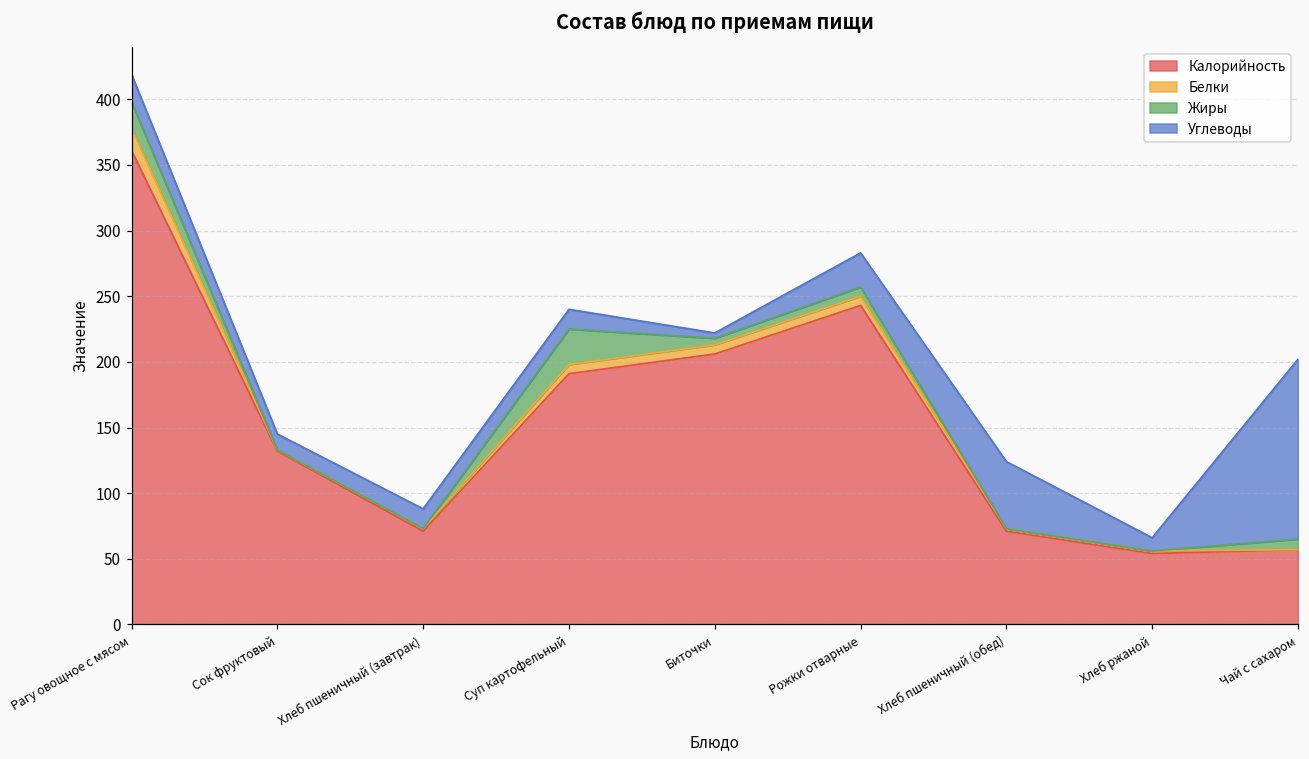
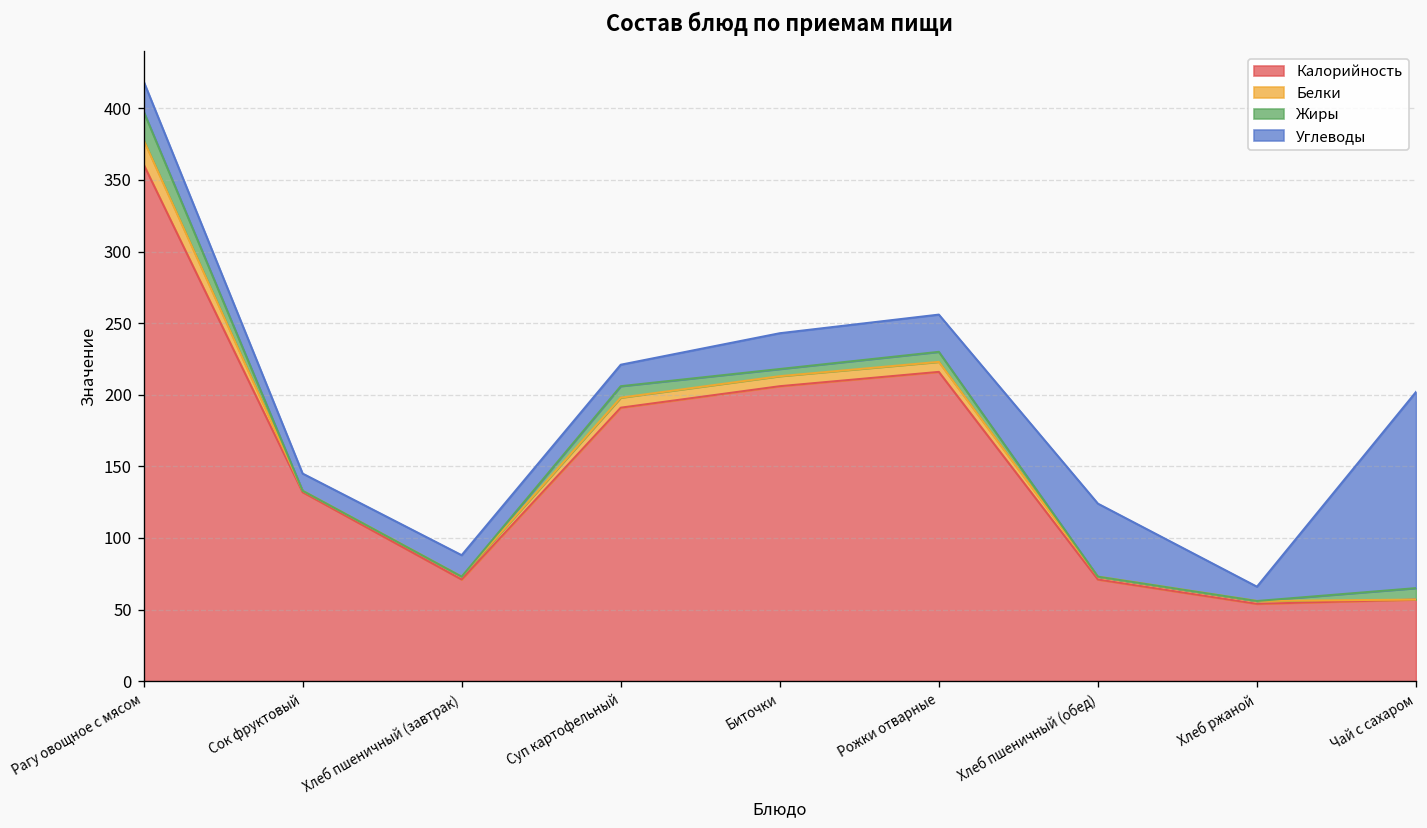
  {
    "Калорийность": {
      "Рагу овощное с мясом": 361,
      "Суп картофельный": 191,
      "Биточки": 206,
-     "Рожки отварные": 243
+     "Рожки отварные": 216
    },
    "Белки": {
      "Рагу овощное с мясом": 17,
      "Суп картофельный": 7,
      "Биточки": 7,
      "Рожки отварные": 7
    },
    "Жиры": {
      "Рагу овощное с мясом": 20,
-     "Суп картофельный": 27,
+     "Суп картофельный": 8,
      "Биточки": 5,
      "Рожки отварные": 7,
      "Чай с сахаром": 8
    },
    "Углеводы": {
      "Рагу овощное с мясом": 21,
      "Сок фруктовый": 12,
      "Хлеб пшеничный (завтрак)": 15,
      "Суп картофельный": 15,
-     "Биточки": 4,
+     "Биточки": 25,
      "Рожки отварные": 26,
      "Хлеб пшеничный (обед)": 51,
      "Хлеб ржаной": 10,
      "Чай с сахаром": 137
    }
  }
